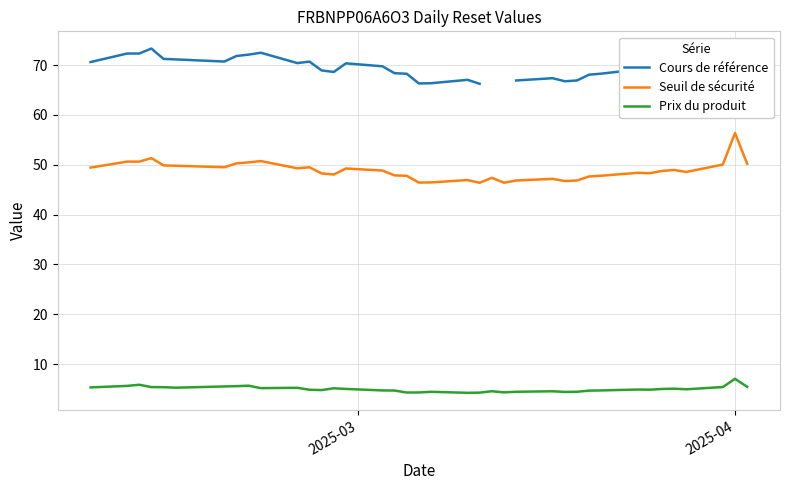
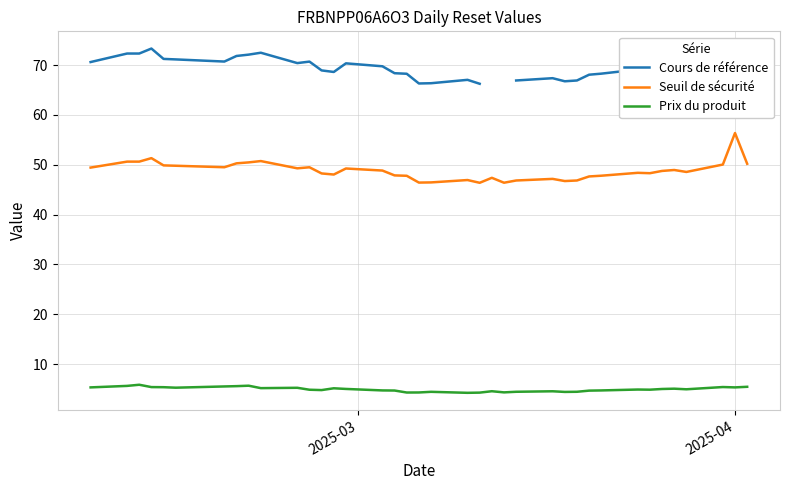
  {
    "Seuil de sécurité": {
      "2025-04": 56
    },
    "Prix du produit": {
-     "2025-04": 7
+     "2025-04": 5
    }
  }
